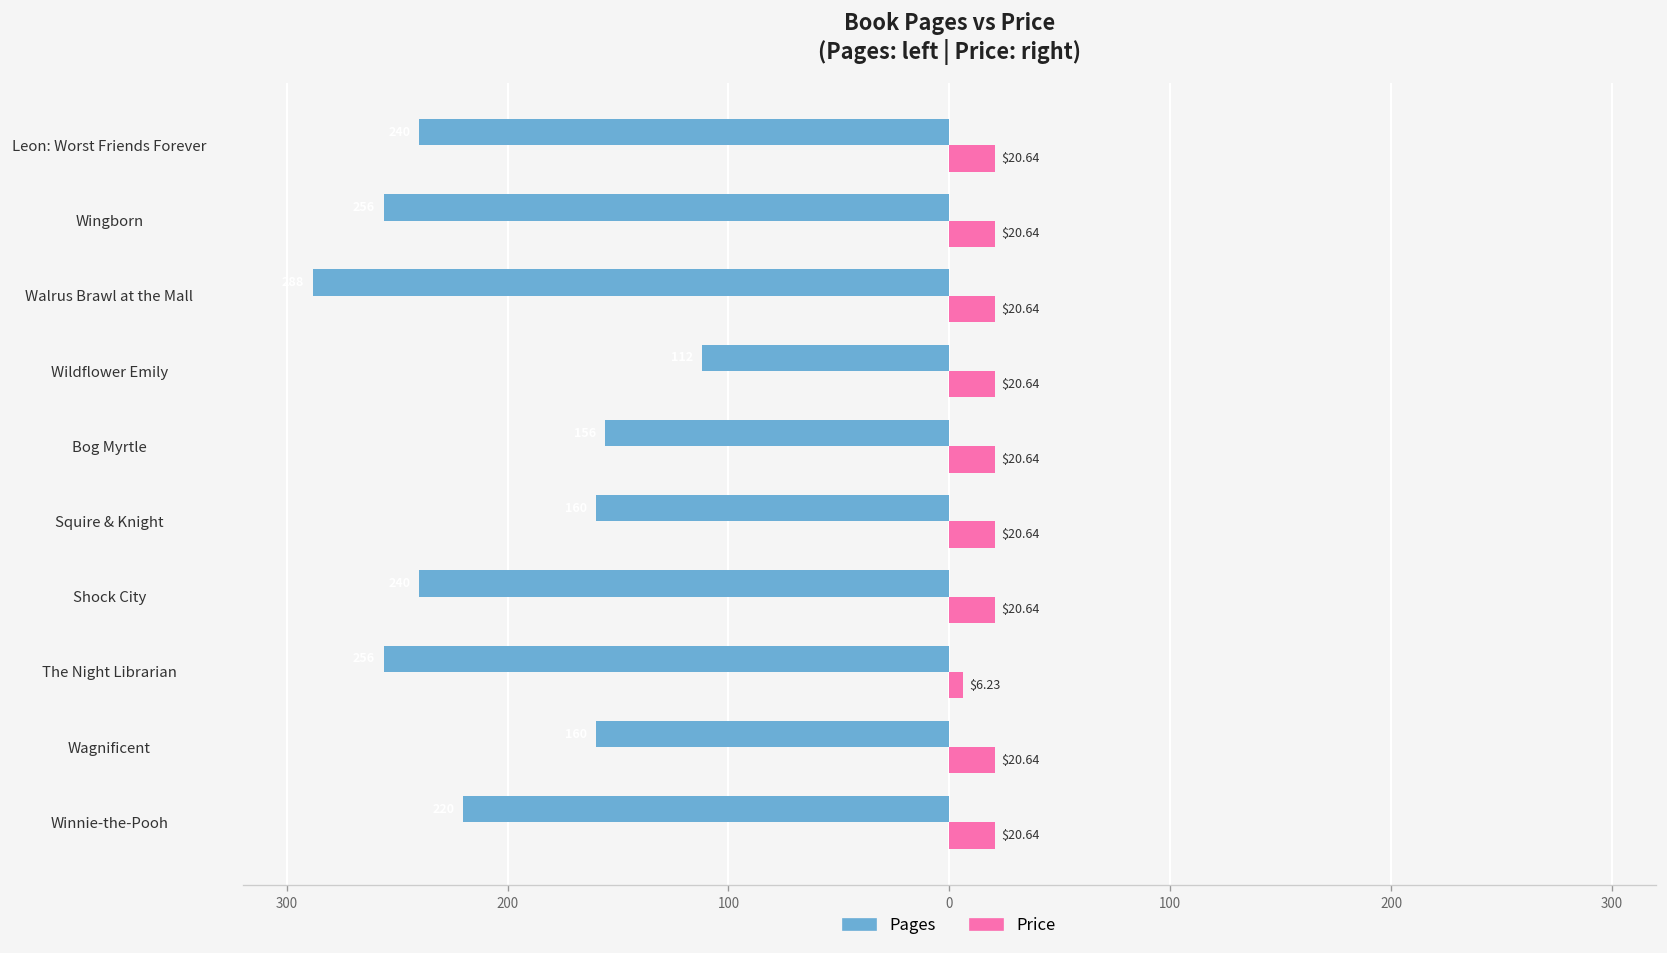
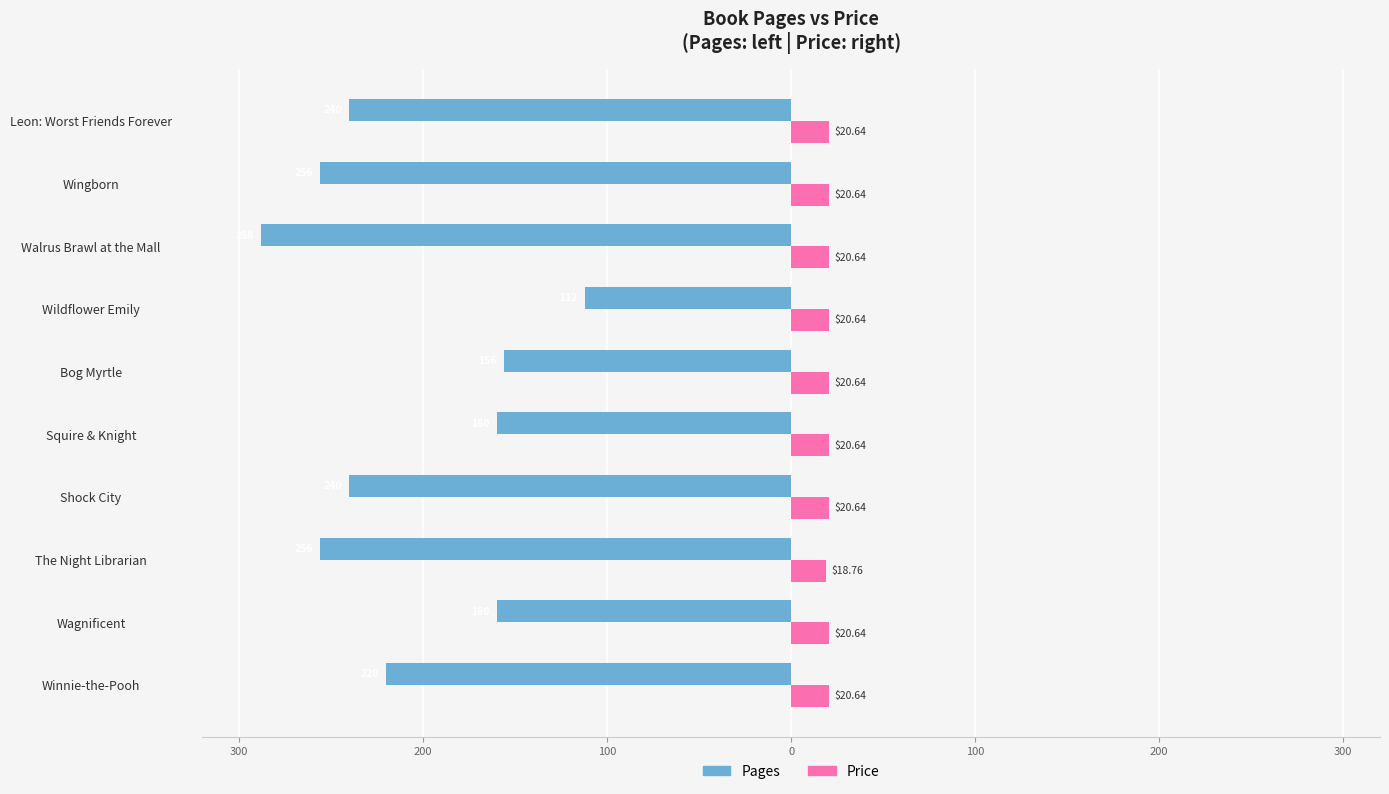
  {
    "Price": {
      "Leon: Worst Friends Forever": "$20.64",
      "Wingborn": "$20.64",
      "Walrus Brawl at the Mall": "$20.64",
      "Wildflower Emily": "$20.64",
      "Bog Myrtle": "$20.64",
      "Squire & Knight": "$20.64",
      "Shock City": "$20.64",
-     "The Night Librarian": "$6.23",
+     "The Night Librarian": "$18.76",
      "Wagnificent": "$20.64",
      "Winnie-the-Pooh": "$20.64"
    }
  }
